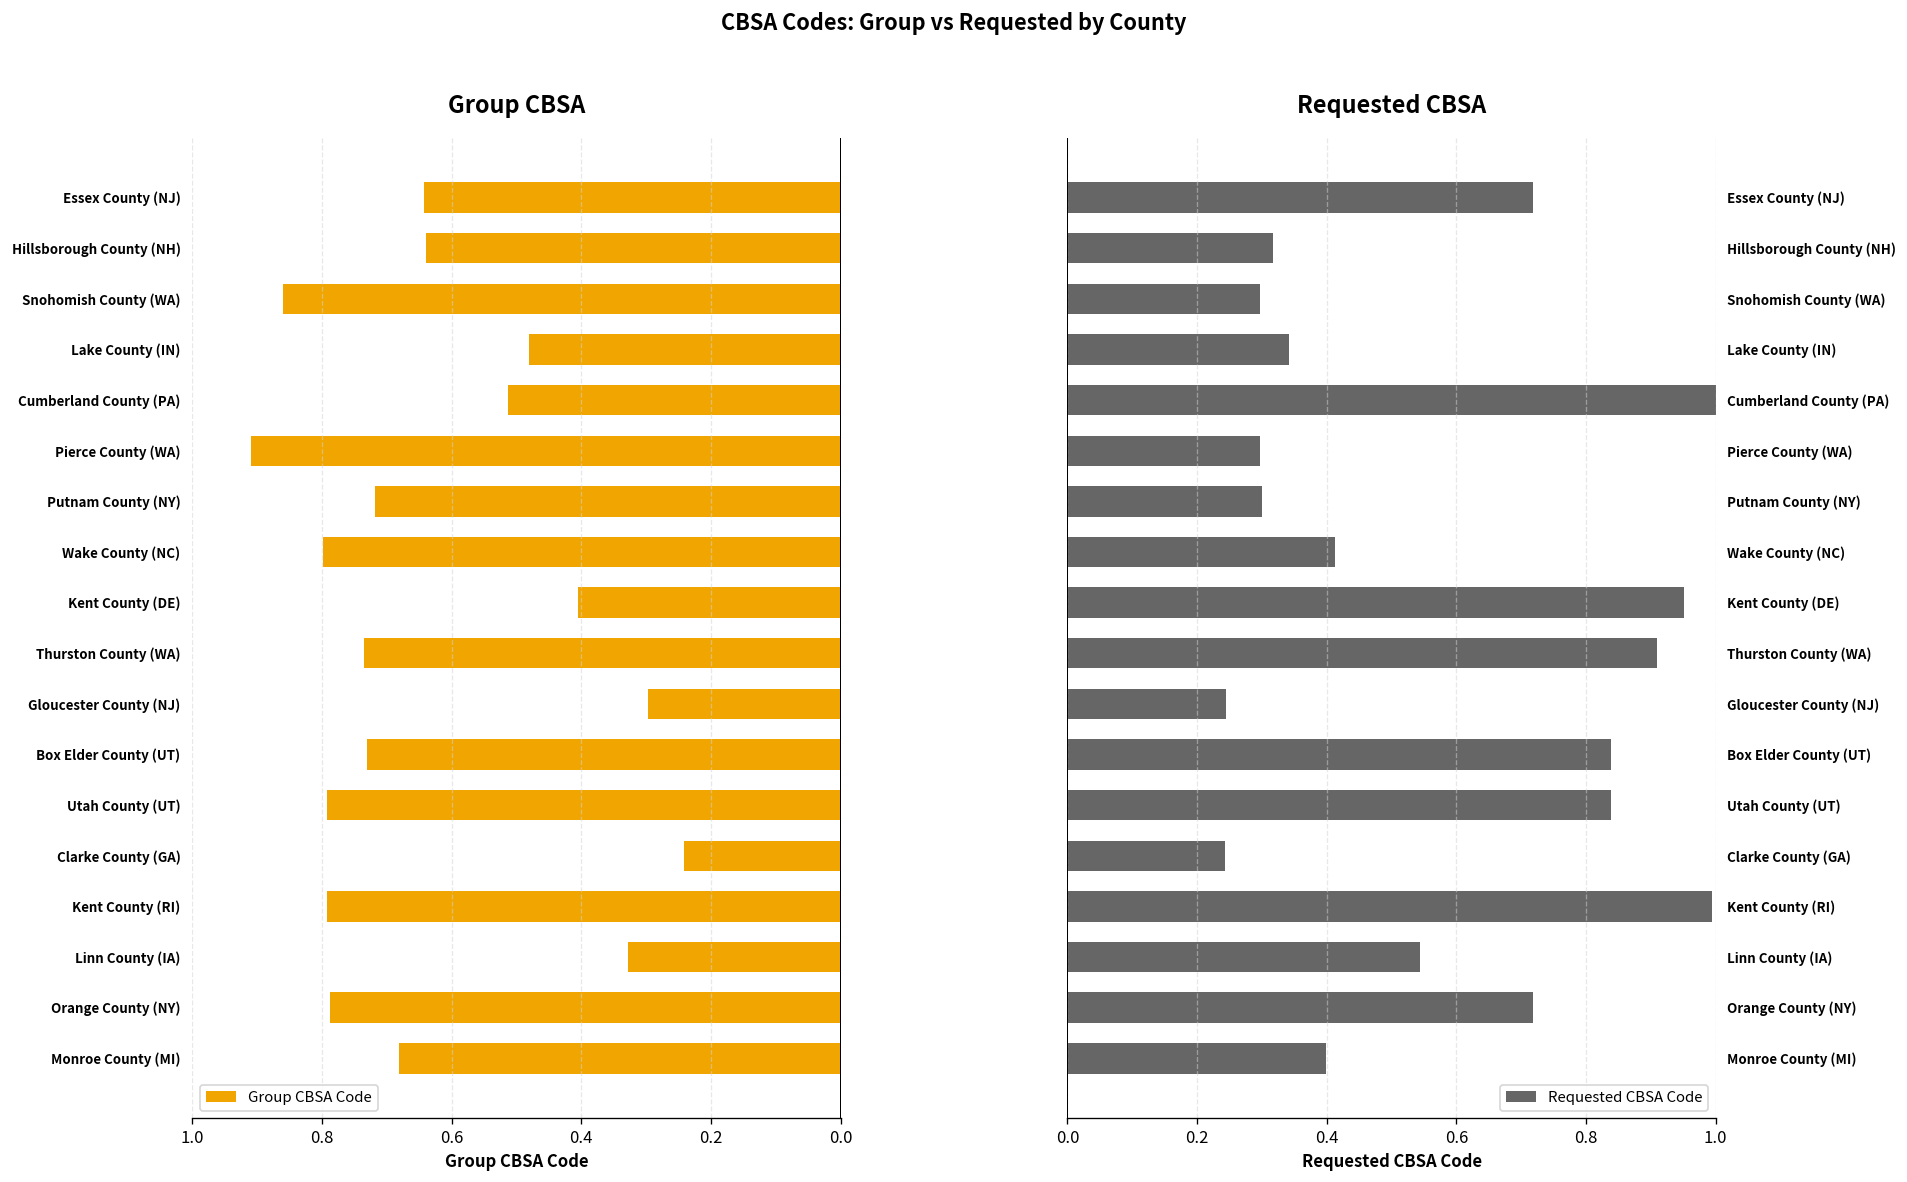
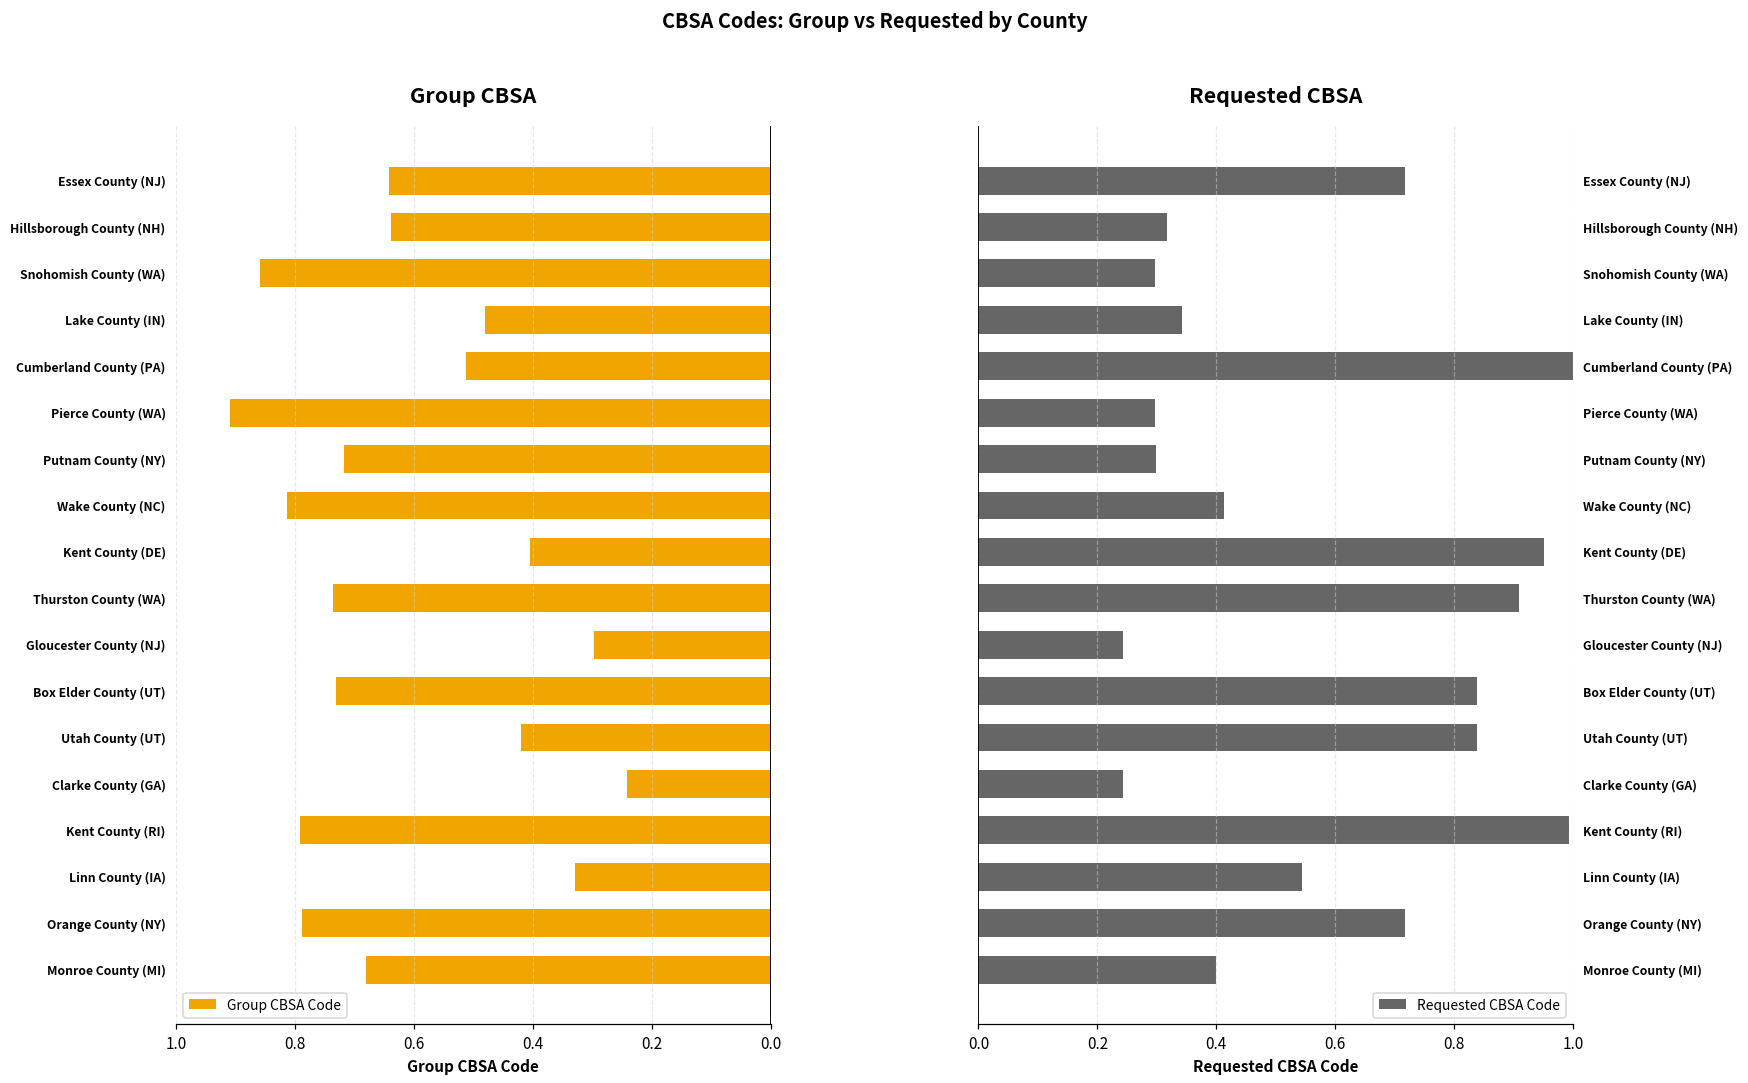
  {
    "Group CBSA": {
      "Essex County (NJ)": 0.64,
      "Hillsborough County (NH)": 0.64,
      "Snohomish County (WA)": 0.86,
      "Lake County (IN)": 0.48,
      "Cumberland County (PA)": 0.51,
      "Pierce County (WA)": 0.91,
      "Putnam County (NY)": 0.72,
-     "Wake County (NC)": 0.80,
+     "Wake County (NC)": 0.81,
      "Kent County (DE)": 0.41,
      "Thurston County (WA)": 0.74,
      "Gloucester County (NJ)": 0.30,
      "Box Elder County (UT)": 0.73,
-     "Utah County (UT)": 0.79,
+     "Utah County (UT)": 0.42,
      "Clarke County (GA)": 0.24,
      "Kent County (RI)": 0.79,
      "Linn County (IA)": 0.33,
      "Orange County (NY)": 0.79,
      "Monroe County (MI)": 0.68
    },
    "Requested CBSA": {
      "Essex County (NJ)": 0.72,
      "Hillsborough County (NH)": 0.32,
      "Snohomish County (WA)": 0.30,
      "Lake County (IN)": 0.34,
      "Cumberland County (PA)": 1.00,
      "Pierce County (WA)": 0.30,
      "Putnam County (NY)": 0.30,
      "Wake County (NC)": 0.41,
      "Kent County (DE)": 0.95,
      "Thurston County (WA)": 0.91,
      "Gloucester County (NJ)": 0.24,
      "Box Elder County (UT)": 0.84,
      "Utah County (UT)": 0.84,
      "Clarke County (GA)": 0.24,
      "Kent County (RI)": 0.99,
      "Linn County (IA)": 0.54,
      "Orange County (NY)": 0.72,
      "Monroe County (MI)": 0.40
    }
  }
